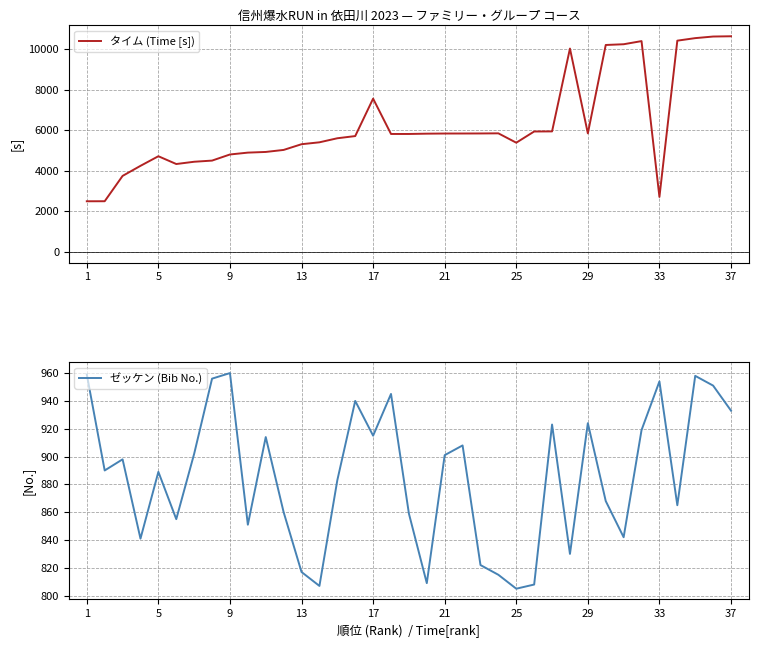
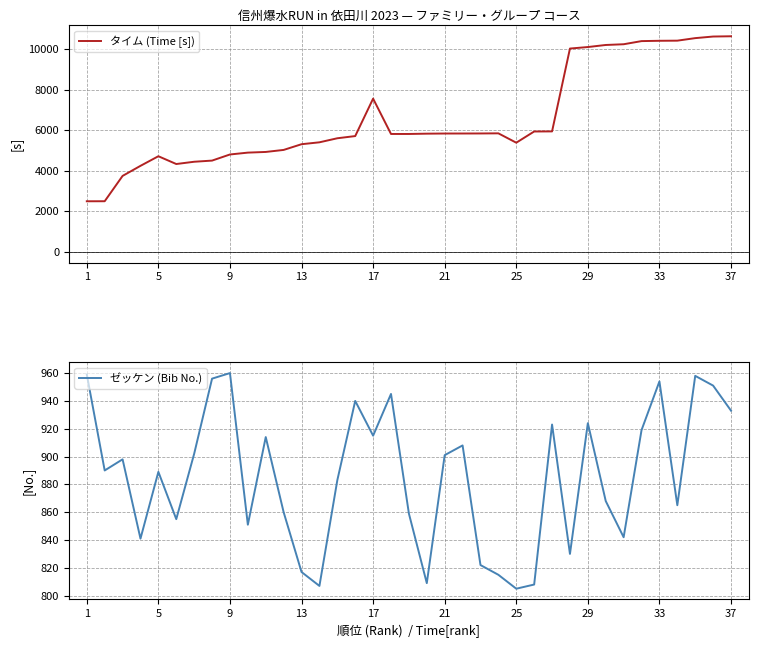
  {
    "信州爆水RUN in 依田川 2023 — ファミリー・グループ コース": {
      "1": 2500,
      "5": 4700,
      "9": 4800,
      "13": 5300,
      "17": 7600,
      "21": 5800,
      "25": 5400,
-     "29": 5900,
-     "33": 2700,
+     "29": 10100,
+     "33": 10400,
      "37": 10600
    }
  }
